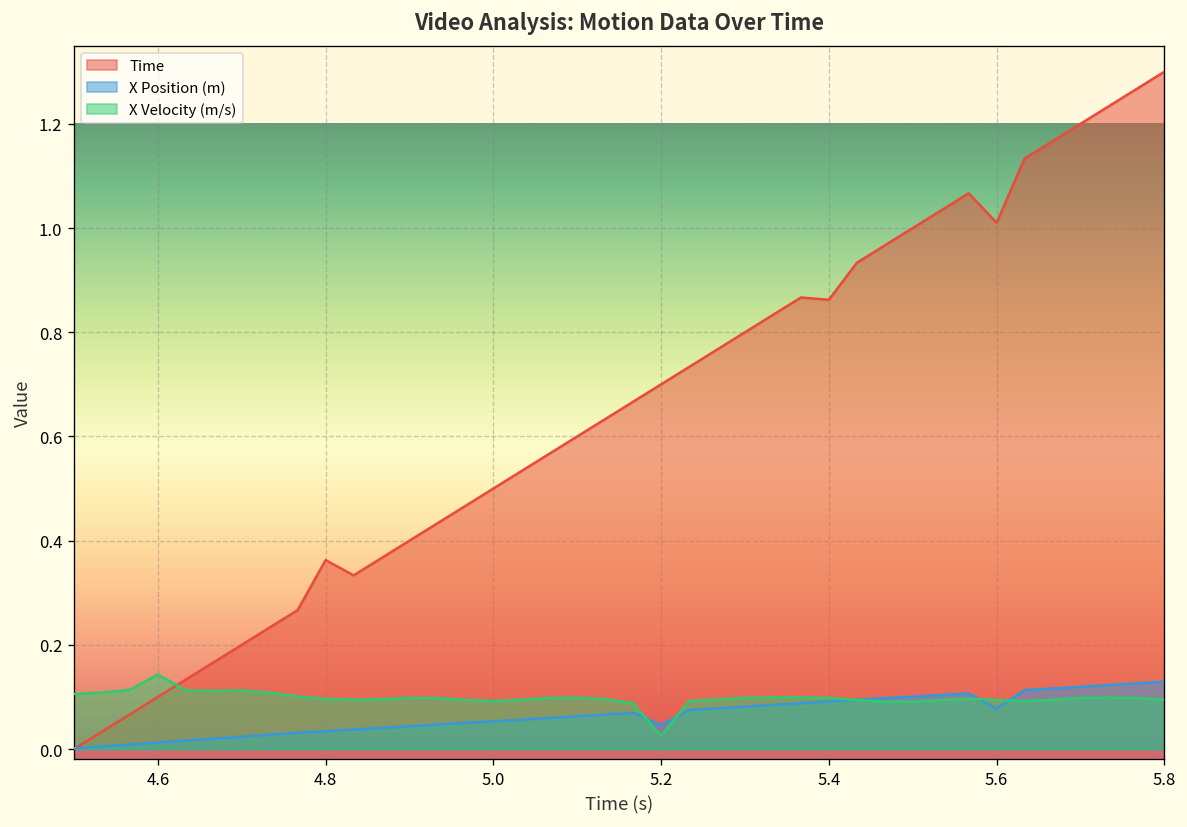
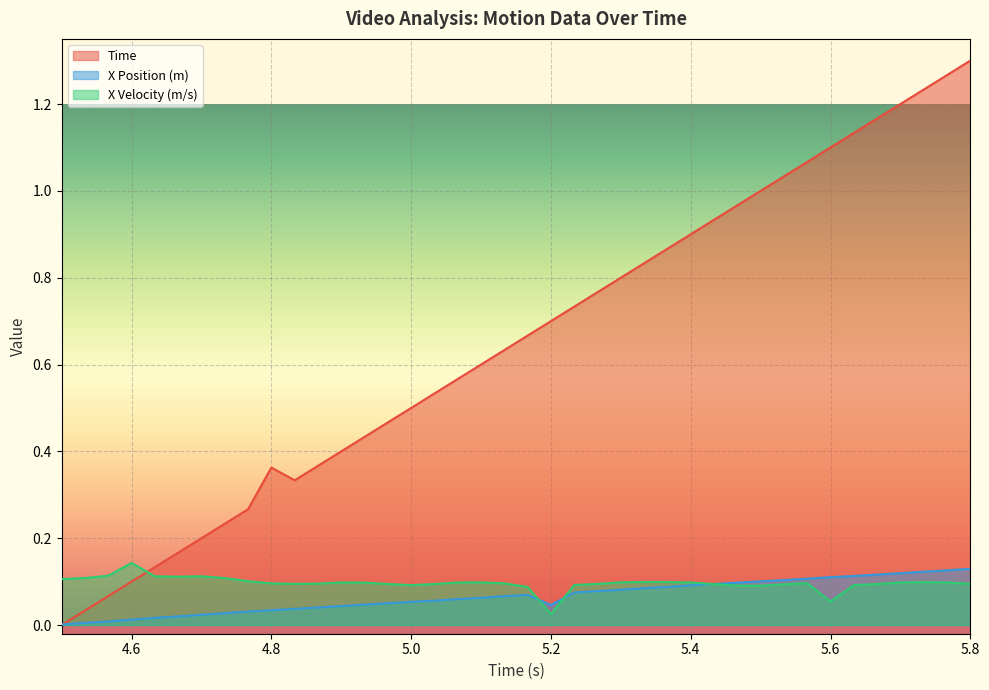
  {
    "Time": {
      "4.6": 0.10,
      "4.8": 0.36,
      "5.0": 0.50,
      "5.2": 0.70,
-     "5.4": 0.86,
-     "5.6": 1.01,
+     "5.4": 0.90,
+     "5.6": 1.10,
      "5.8": 1.30
    },
    "X Position (m)": {
      "4.6": 0.01,
      "4.8": 0.03,
      "5.0": 0.05,
      "5.2": 0.05,
      "5.4": 0.09,
-     "5.6": 0.08,
+     "5.6": 0.11,
      "5.8": 0.13
    },
    "X Velocity (m/s)": {
      "4.6": 0.14,
      "4.8": 0.10,
      "5.0": 0.09,
      "5.2": 0.02,
      "5.4": 0.10,
-     "5.6": 0.09,
+     "5.6": 0.05,
      "5.8": 0.09
    }
  }
